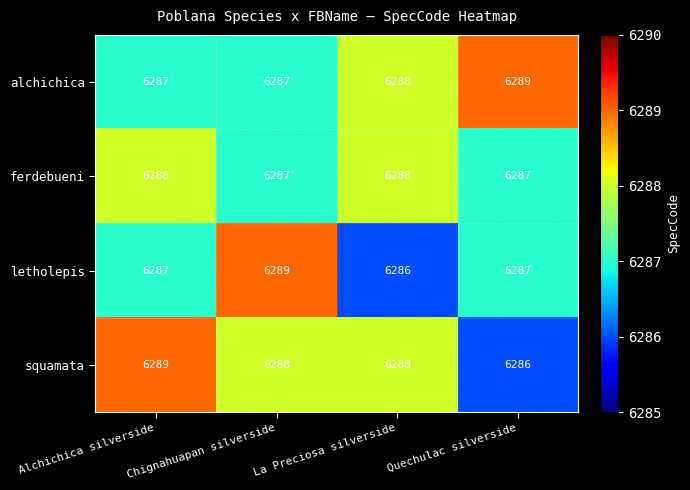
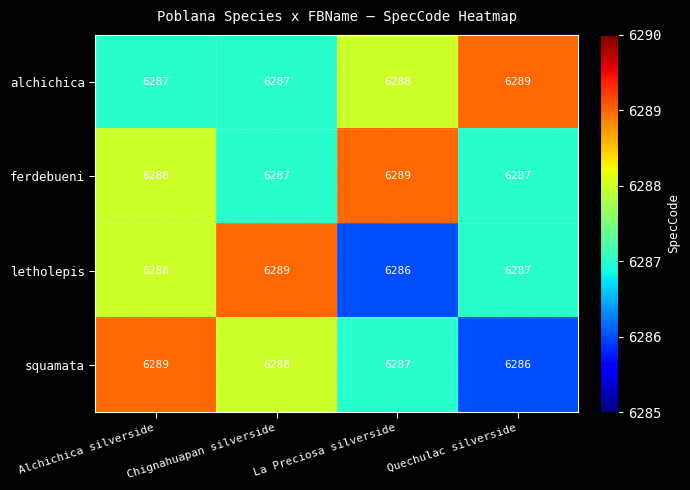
  {
    "alchichica": {
      "Alchichica silverside": 6287,
      "Chignahuapan silverside": 6287,
      "La Preciosa silverside": 6288,
      "Quechulac silverside": 6289
    },
    "ferdebueni": {
      "Alchichica silverside": 6288,
      "Chignahuapan silverside": 6287,
-     "La Preciosa silverside": 6288,
+     "La Preciosa silverside": 6289,
      "Quechulac silverside": 6287
    },
    "letholepis": {
-     "Alchichica silverside": 6287,
+     "Alchichica silverside": 6288,
      "Chignahuapan silverside": 6289,
      "La Preciosa silverside": 6286,
      "Quechulac silverside": 6287
    },
    "squamata": {
      "Alchichica silverside": 6289,
      "Chignahuapan silverside": 6288,
-     "La Preciosa silverside": 6288,
+     "La Preciosa silverside": 6287,
      "Quechulac silverside": 6286
    }
  }
